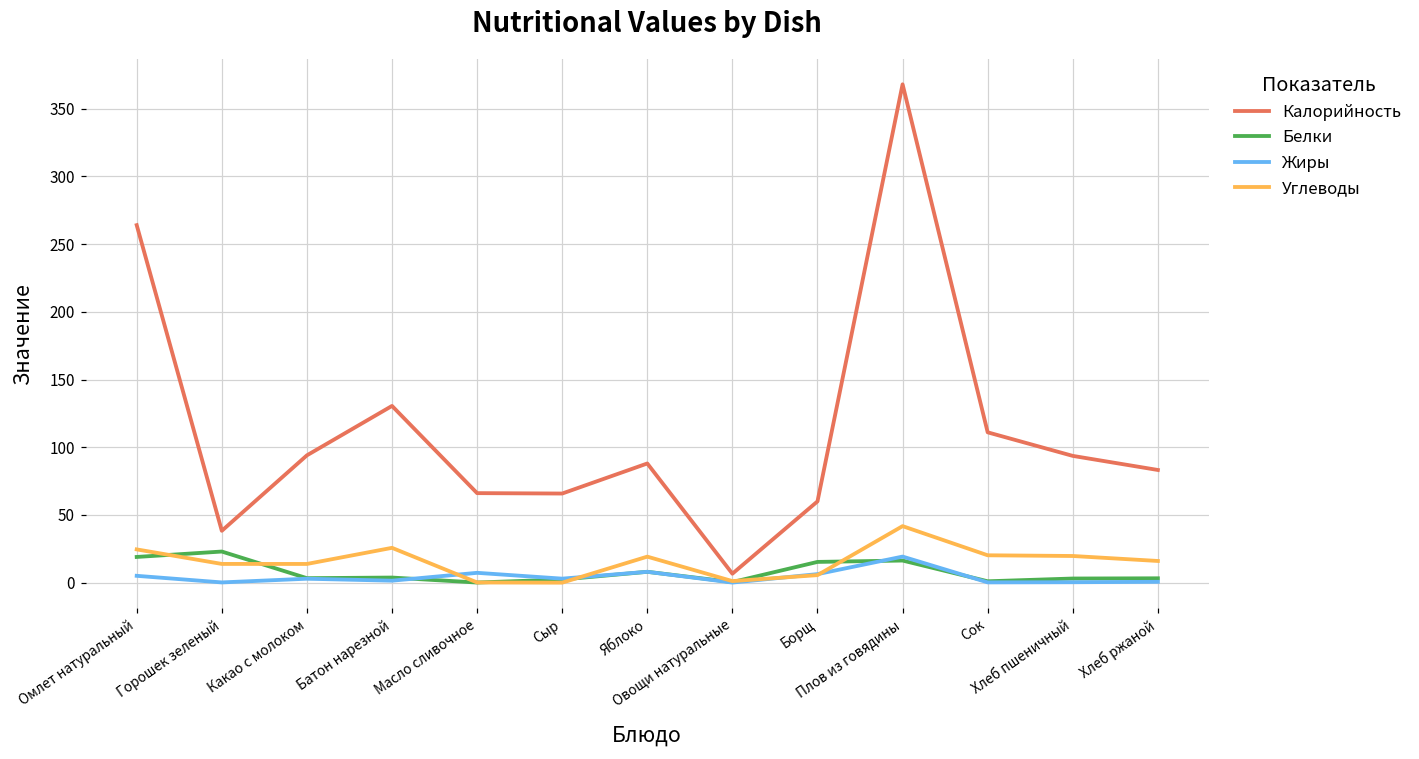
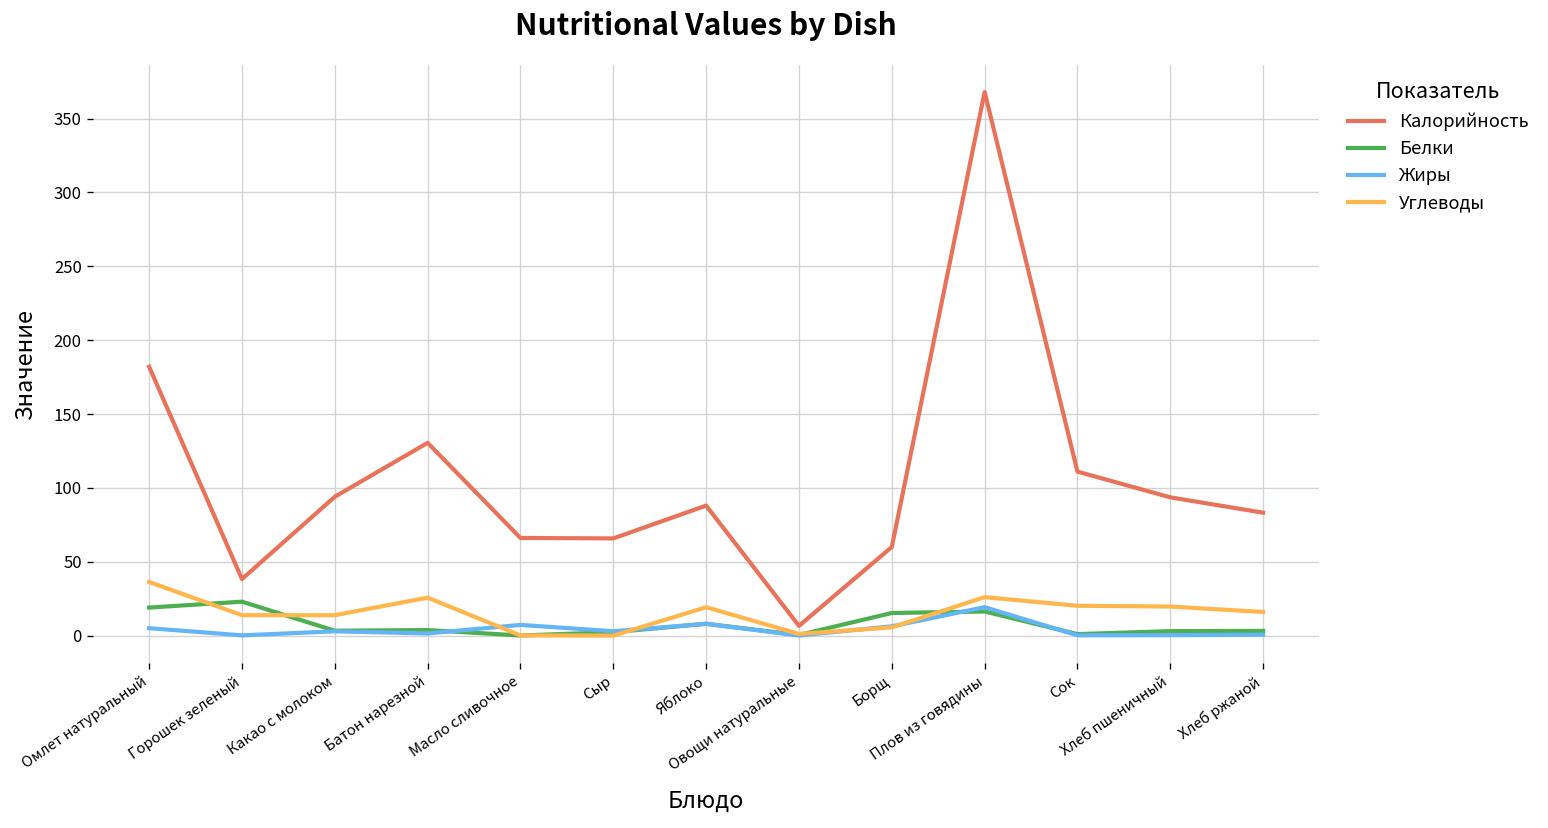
  {
    "Калорийность": {
-     "Омлет натуральный": 264,
+     "Омлет натуральный": 182,
      "Горошек зеленый": 38,
      "Какао с молоком": 94,
      "Батон нарезной": 131,
      "Масло сливочное": 66,
      "Сыр": 66,
      "Яблоко": 88,
      "Овощи натуральные": 7,
      "Борщ": 60,
      "Плов из говядины": 368,
      "Сок": 111,
      "Хлеб пшеничный": 94,
      "Хлеб ржаной": 83
    },
    "Белки": {
      "Омлет натуральный": 19,
      "Горошек зеленый": 23,
      "Батон нарезной": 4,
      "Борщ": 15,
      "Плов из говядины": 16,
      "Хлеб пшеничный": 3,
      "Хлеб ржаной": 3
    },
    "Жиры": {
      "Омлет натуральный": 5,
      "Горошек зеленый": 0,
      "Батон нарезной": 1,
      "Масло сливочное": 7,
      "Плов из говядины": 19,
      "Хлеб пшеничный": 0,
      "Хлеб ржаной": 1
    },
    "Углеводы": {
-     "Омлет натуральный": 25,
+     "Омлет натуральный": 36,
      "Горошек зеленый": 14,
      "Какао с молоком": 14,
      "Батон нарезной": 26,
      "Сыр": 0,
      "Яблоко": 19,
-     "Плов из говядины": 42,
+     "Плов из говядины": 26,
      "Сок": 20,
      "Хлеб пшеничный": 20,
      "Хлеб ржаной": 16
    }
  }
